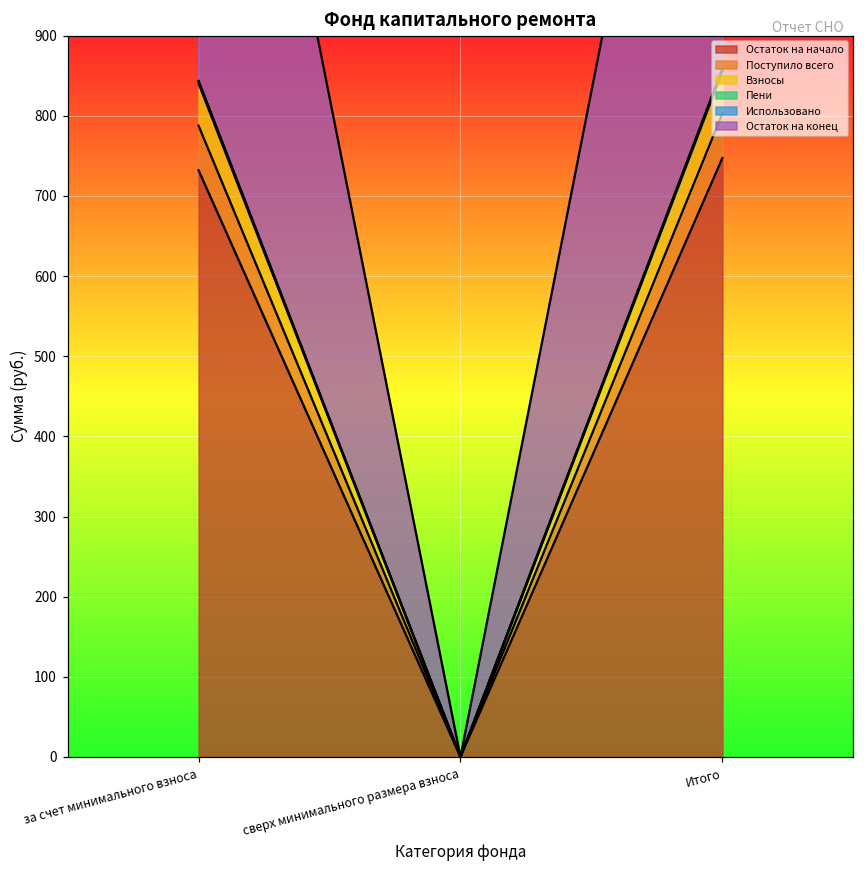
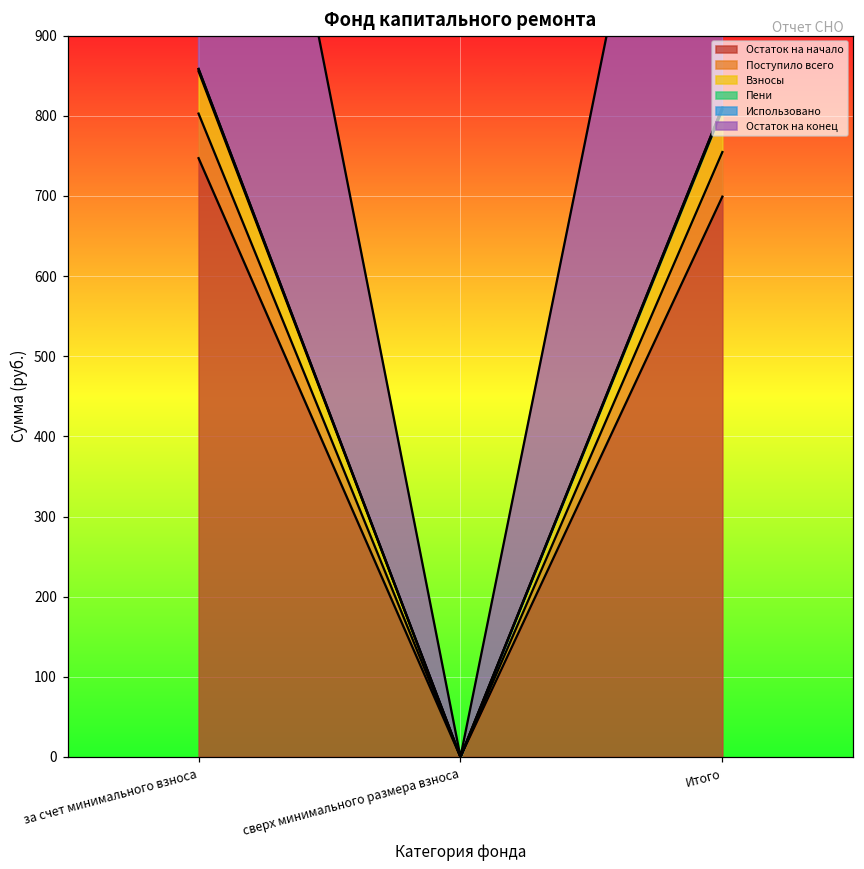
  {
    "Остаток на начало": {
-     "за счет минимального взноса": 730,
-     "Итого": 750
+     "за счет минимального взноса": 750,
+     "Итого": 700
    },
    "Поступило всего": {
      "за счет минимального взноса": 60
    }
  }
